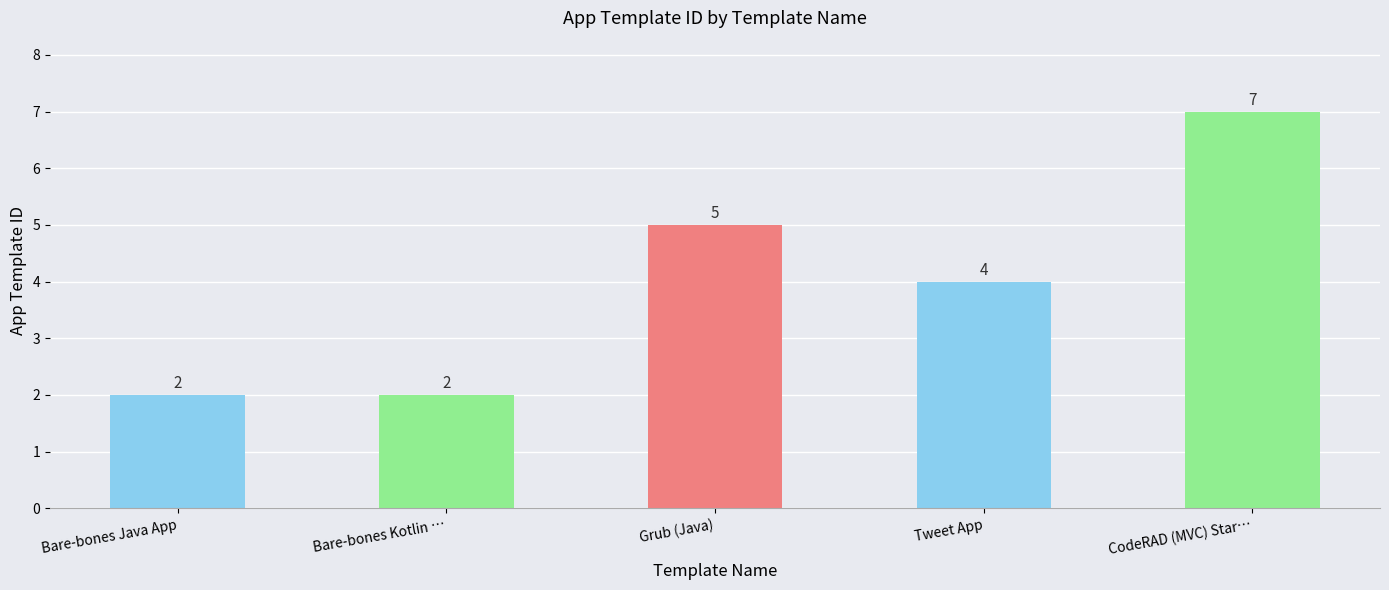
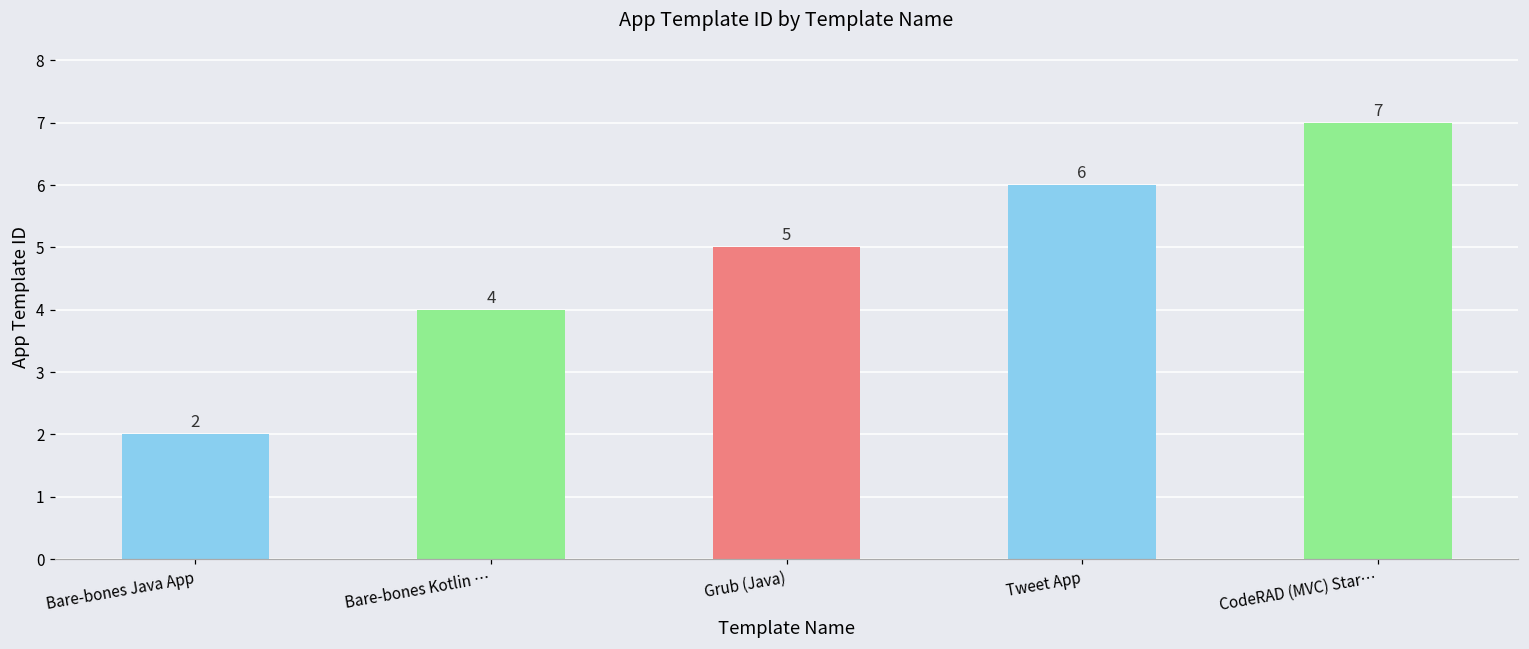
  {
    "Bare-bones Java App": 2,
-   "Bare-bones Kotlin …": 2,
+   "Bare-bones Kotlin …": 4,
    "Grub (Java)": 5,
-   "Tweet App": 4,
+   "Tweet App": 6,
    "CodeRAD (MVC) Star…": 7
  }
